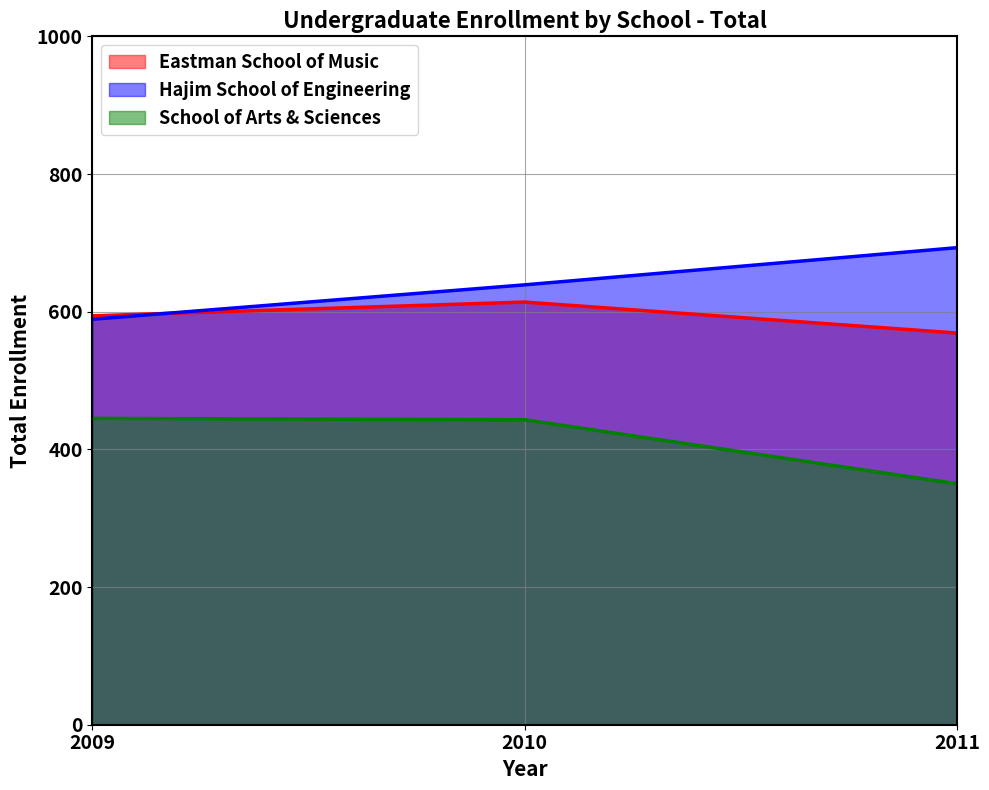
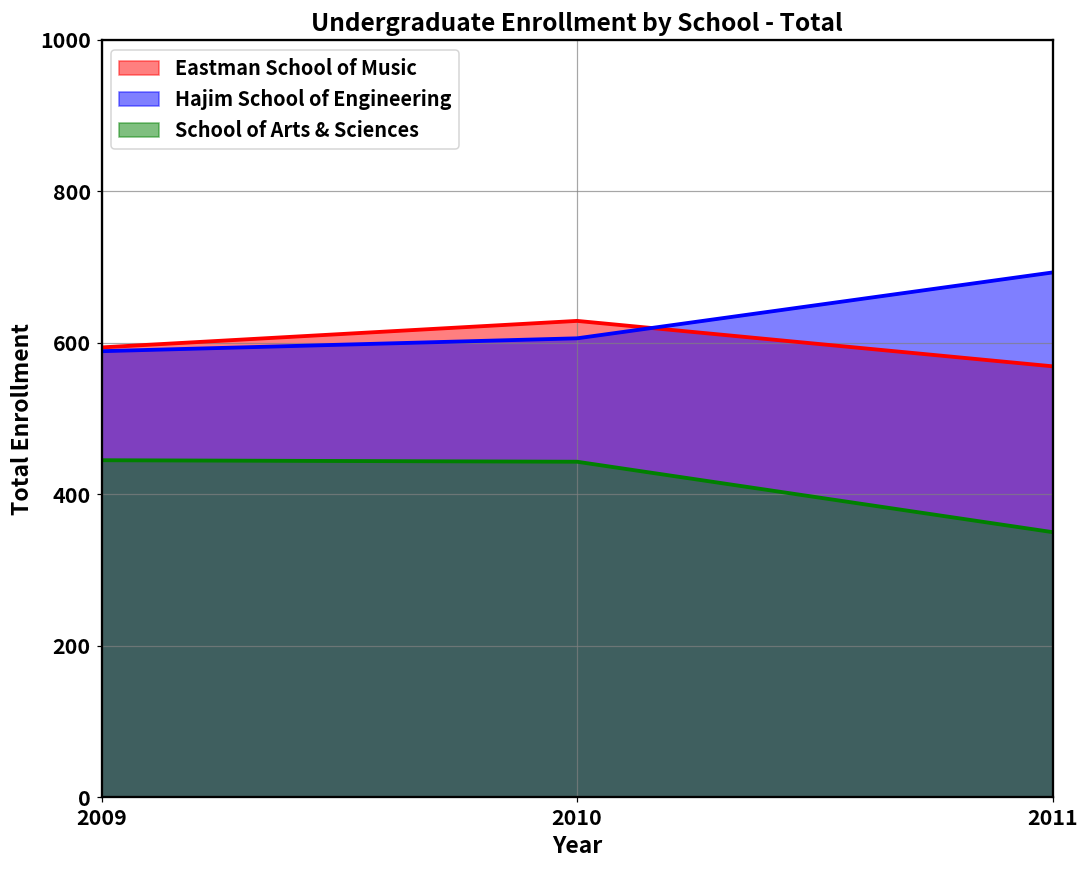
  {
    "Eastman School of Music": {
      "2009": 590,
-     "2010": 610,
+     "2010": 630,
      "2011": 570
    },
    "Hajim School of Engineering": {
      "2009": 590,
-     "2010": 640,
+     "2010": 610,
      "2011": 690
    },
    "School of Arts & Sciences": {
      "2009": 450,
      "2010": 440,
      "2011": 350
    }
  }
